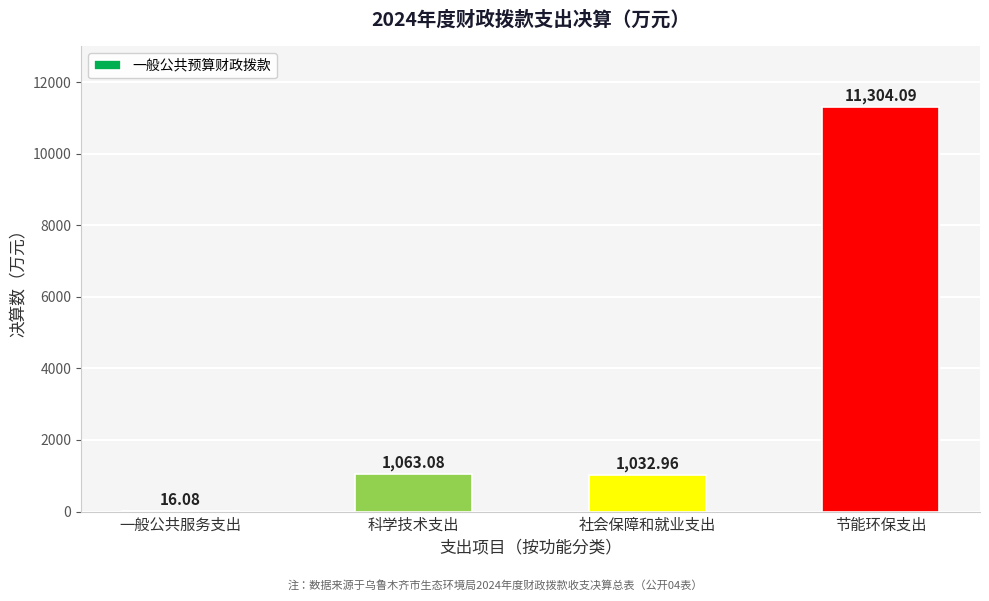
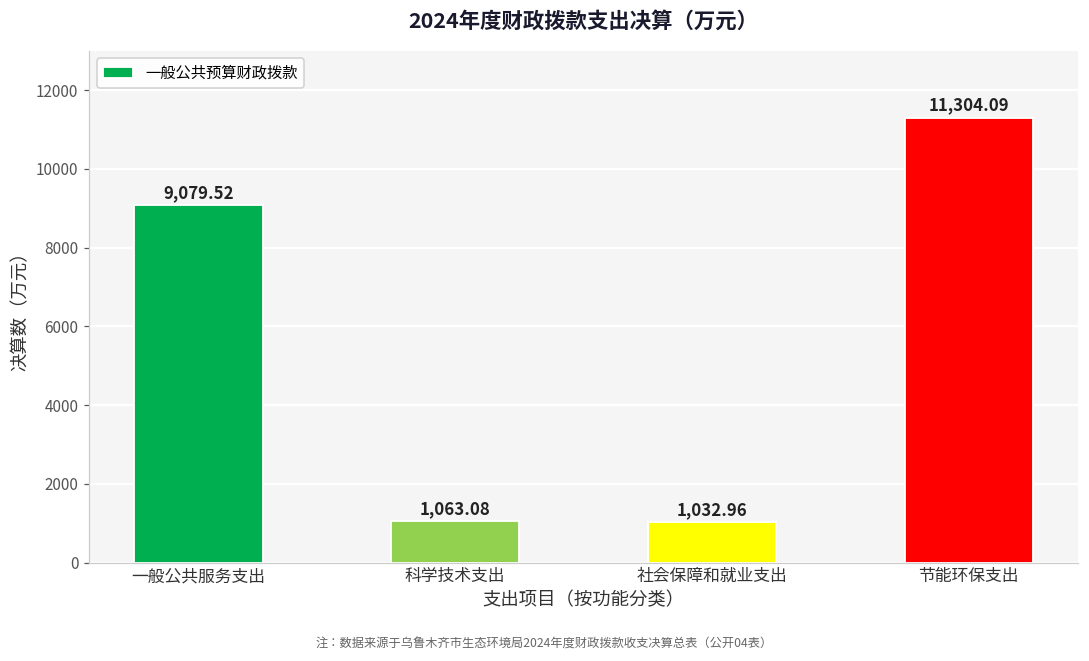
  {
-   "一般公共服务支出": "16.08",
+   "一般公共服务支出": "9,079.52",
    "科学技术支出": "1,063.08",
    "社会保障和就业支出": "1,032.96",
    "节能环保支出": "11,304.09"
  }
